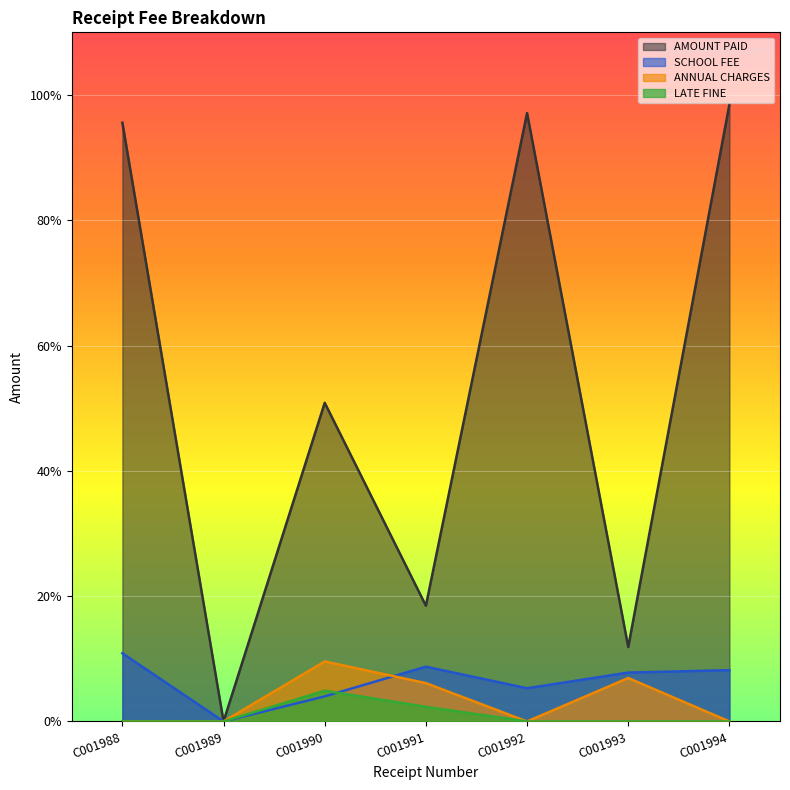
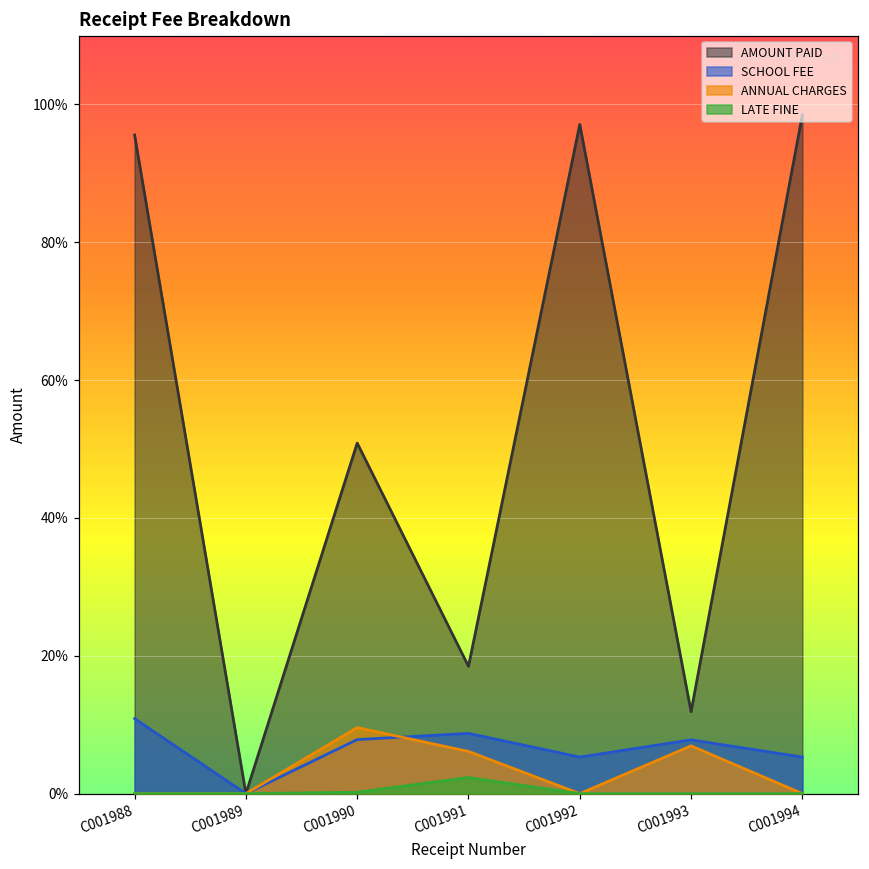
  {
    "AMOUNT PAID": {
      "C001988": "96%",
      "C001990": "51%",
      "C001991": "18%",
      "C001992": "97%",
      "C001993": "12%",
      "C001994": "99%"
    },
    "SCHOOL FEE": {
      "C001988": "11%",
-     "C001990": "4%",
+     "C001990": "8%",
      "C001991": "9%",
      "C001992": "5%",
      "C001993": "8%",
-     "C001994": "8%"
+     "C001994": "5%"
    },
    "ANNUAL CHARGES": {
      "C001990": "10%",
      "C001991": "6%",
      "C001993": "7%"
    },
    "LATE FINE": {
-     "C001990": "5%",
+     "C001990": "0%",
      "C001991": "2%",
      "C001993": "0%"
    }
  }
